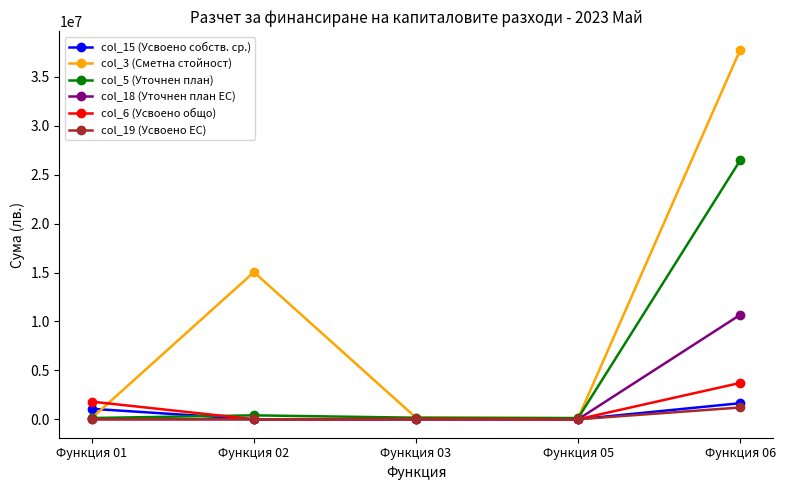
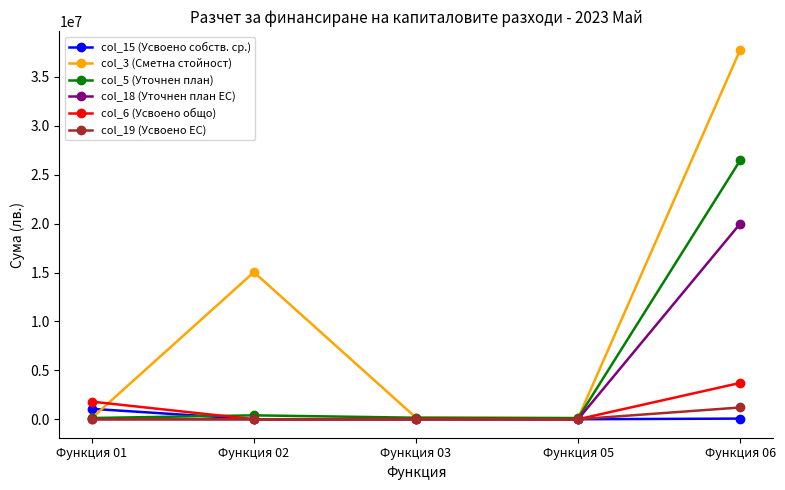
  {
    "col_15 (Усвоено собств. ср.)": {
      "Функция 01": 1000000,
-     "Функция 06": 2000000
+     "Функция 06": 0
    },
    "col_3 (Сметна стойност)": {
      "Функция 02": 15000000,
      "Функция 06": 38000000
    },
    "col_5 (Уточнен план)": {
      "Функция 02": 0,
      "Функция 06": 26000000
    },
    "col_18 (Уточнен план ЕС)": {
-     "Функция 06": 11000000
+     "Функция 06": 20000000
    },
    "col_6 (Усвоено общо)": {
      "Функция 01": 2000000,
      "Функция 06": 4000000
    },
    "col_19 (Усвоено ЕС)": {
      "Функция 06": 1000000
    }
  }
